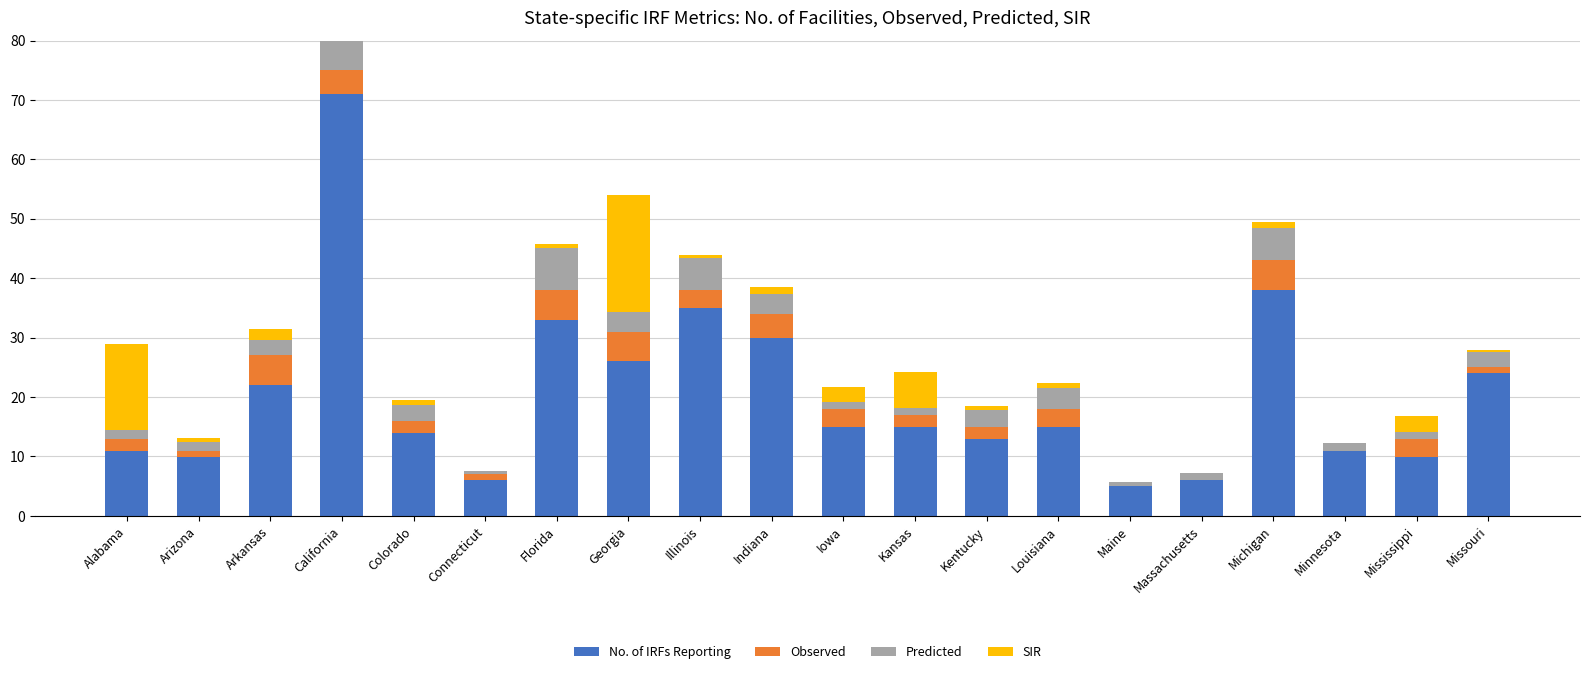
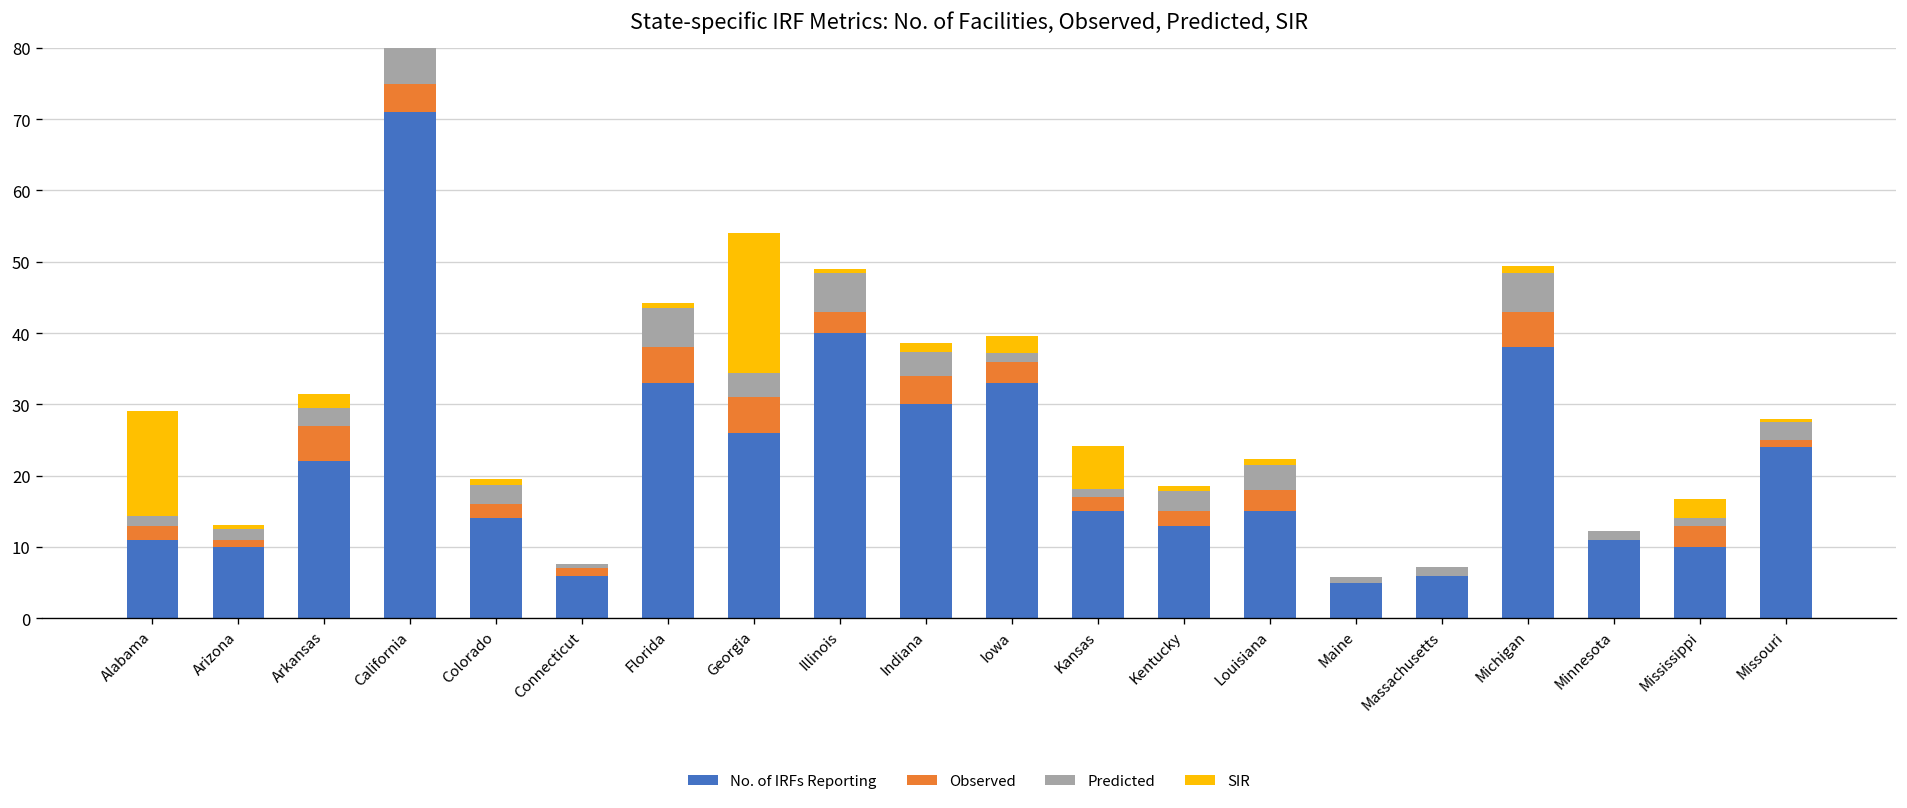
  {
    "No. of IRFs Reporting": {
      "Alabama": 11,
      "Arizona": 10,
      "Arkansas": 22,
      "California": 71,
      "Colorado": 14,
      "Connecticut": 6,
      "Florida": 33,
      "Georgia": 26,
-     "Illinois": 35,
+     "Illinois": 40,
      "Indiana": 30,
-     "Iowa": 15,
+     "Iowa": 33,
      "Kansas": 15,
      "Kentucky": 13,
      "Louisiana": 15,
      "Maine": 5,
      "Massachusetts": 6,
      "Michigan": 38,
      "Minnesota": 11,
      "Mississippi": 10,
      "Missouri": 24
    },
    "Observed": {
      "Alabama": 2,
      "Arizona": 1,
      "Arkansas": 5,
      "California": 4,
      "Colorado": 2,
      "Connecticut": 1,
      "Florida": 5,
      "Georgia": 5,
      "Illinois": 3,
      "Indiana": 4,
      "Iowa": 3,
      "Kansas": 2,
      "Kentucky": 2,
      "Louisiana": 3,
      "Maine": 0,
      "Massachusetts": 0,
      "Michigan": 5,
      "Minnesota": 0,
      "Mississippi": 3,
      "Missouri": 1
    },
    "Predicted": {
      "Alabama": 1,
      "Arizona": 1,
      "Arkansas": 3,
      "Colorado": 3,
      "Connecticut": 1,
-     "Florida": 7,
+     "Florida": 6,
      "Georgia": 3,
      "Illinois": 5,
      "Indiana": 3,
      "Iowa": 1,
      "Kansas": 1,
      "Kentucky": 3,
      "Louisiana": 4,
      "Maine": 1,
      "Massachusetts": 1,
      "Michigan": 5,
      "Minnesota": 1,
      "Mississippi": 1,
      "Missouri": 3
    },
    "SIR": {
      "Alabama": 15,
      "Arizona": 1,
      "Arkansas": 2,
      "Colorado": 1,
      "Connecticut": 0,
      "Florida": 1,
      "Georgia": 20,
      "Illinois": 1,
      "Indiana": 1,
      "Iowa": 2,
      "Kansas": 6,
      "Kentucky": 1,
      "Louisiana": 1,
      "Maine": 0,
      "Massachusetts": 0,
      "Michigan": 1,
      "Minnesota": 0,
      "Mississippi": 3
    }
  }
